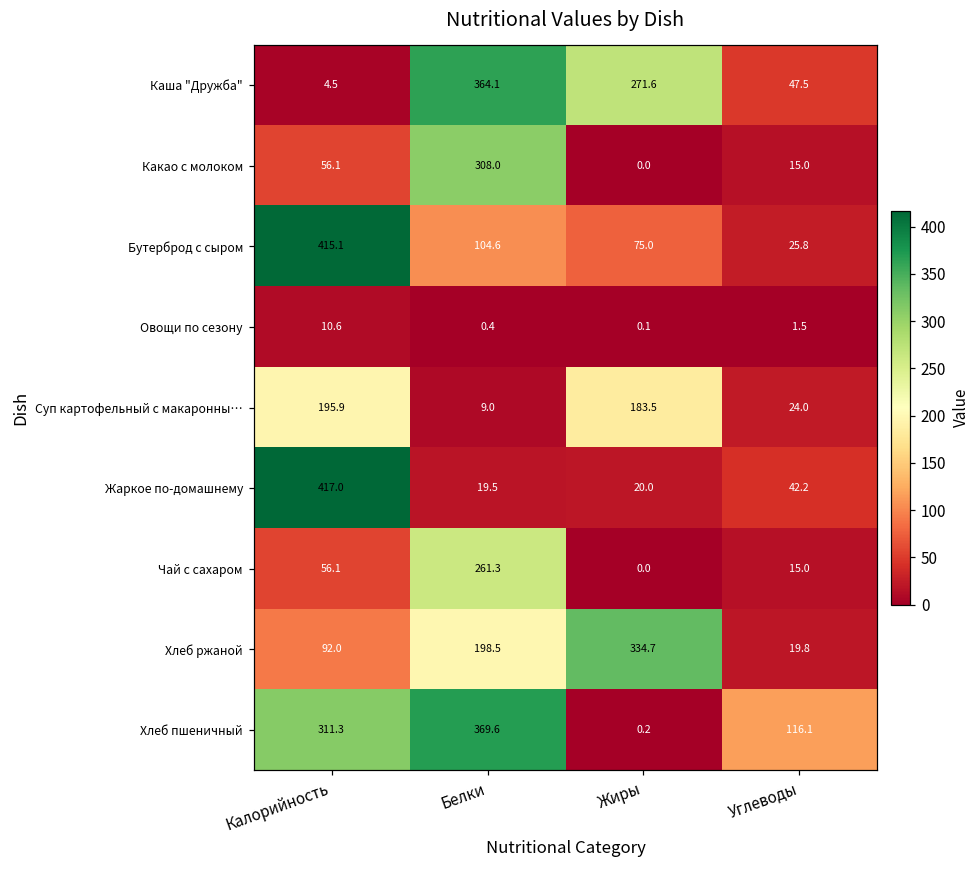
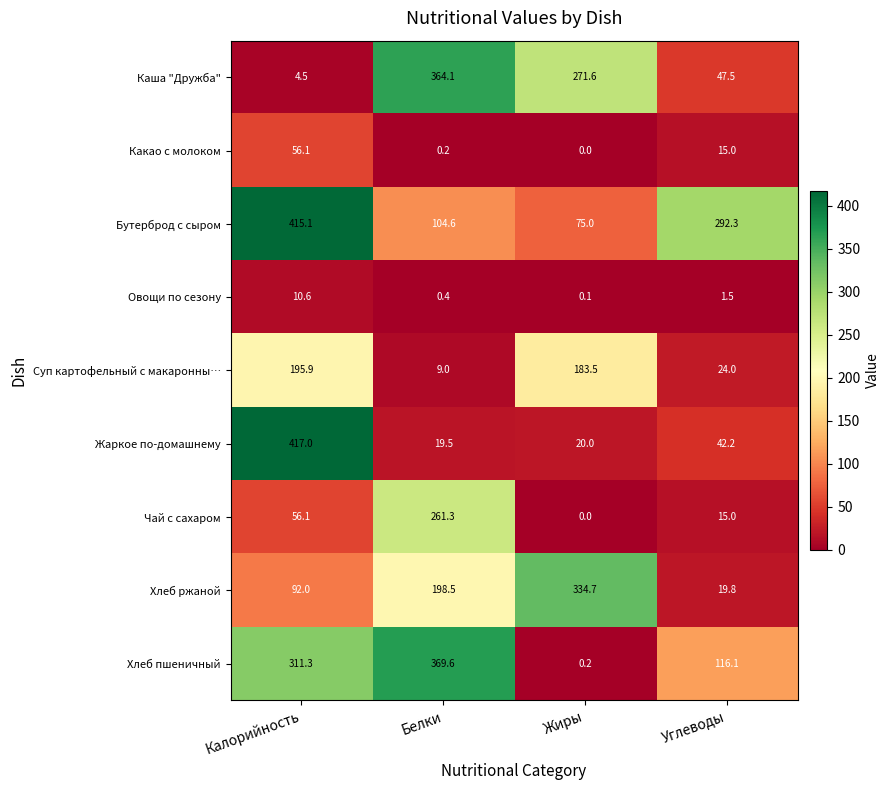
  {
    "Каша \"Дружба\"": {
      "Калорийность": 4.5,
      "Белки": 364.1,
      "Жиры": 271.6,
      "Углеводы": 47.5
    },
    "Какао с молоком": {
      "Калорийность": 56.1,
-     "Белки": 308.0,
+     "Белки": 0.2,
      "Жиры": 0.0,
      "Углеводы": 15.0
    },
    "Бутерброд с сыром": {
      "Калорийность": 415.1,
      "Белки": 104.6,
      "Жиры": 75.0,
-     "Углеводы": 25.8
+     "Углеводы": 292.3
    },
    "Овощи по сезону": {
      "Калорийность": 10.6,
      "Белки": 0.4,
      "Жиры": 0.1,
      "Углеводы": 1.5
    },
    "Суп картофельный с макаронны…": {
      "Калорийность": 195.9,
      "Белки": 9.0,
      "Жиры": 183.5,
      "Углеводы": 24.0
    },
    "Жаркое по-домашнему": {
      "Калорийность": 417.0,
      "Белки": 19.5,
      "Жиры": 20.0,
      "Углеводы": 42.2
    },
    "Чай с сахаром": {
      "Калорийность": 56.1,
      "Белки": 261.3,
      "Жиры": 0.0,
      "Углеводы": 15.0
    },
    "Хлеб ржаной": {
      "Калорийность": 92.0,
      "Белки": 198.5,
      "Жиры": 334.7,
      "Углеводы": 19.8
    },
    "Хлеб пшеничный": {
      "Калорийность": 311.3,
      "Белки": 369.6,
      "Жиры": 0.2,
      "Углеводы": 116.1
    }
  }
